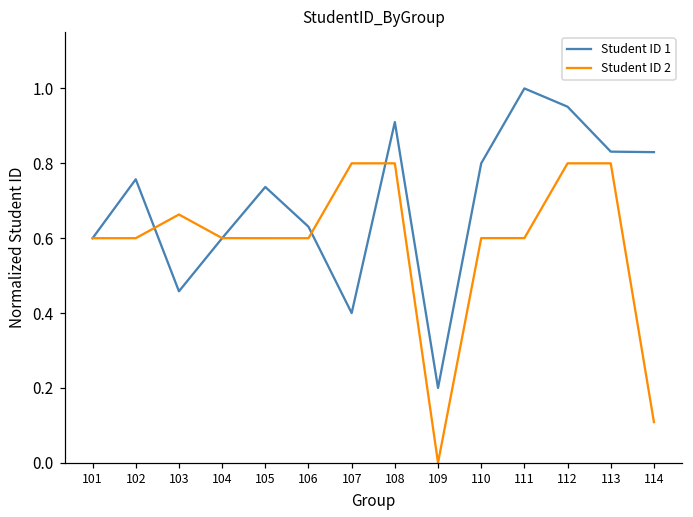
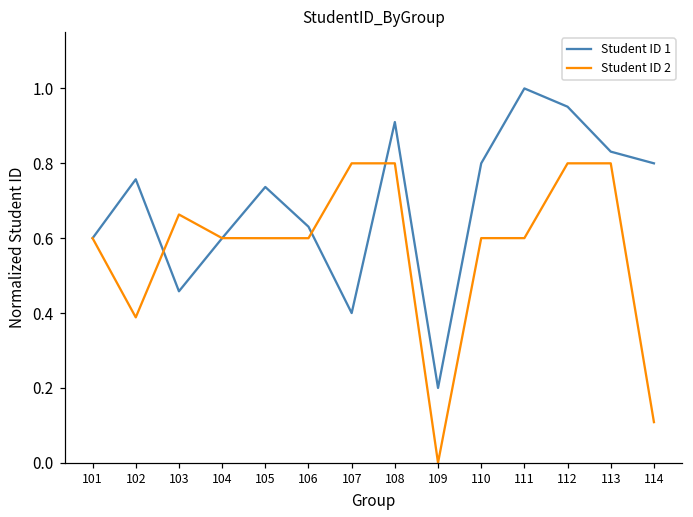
  {
    "Student ID 1": {
      "102": 0.76,
      "103": 0.46,
      "105": 0.74,
      "106": 0.63,
      "107": 0.40,
      "108": 0.91,
      "109": 0.20,
      "110": 0.80,
      "111": 1.00,
      "112": 0.95,
      "113": 0.83,
-     "114": 0.83
+     "114": 0.80
    },
    "Student ID 2": {
-     "102": 0.60,
+     "102": 0.39,
      "103": 0.66,
      "105": 0.60,
      "106": 0.60,
      "107": 0.80,
      "108": 0.80,
      "109": 0.00,
      "110": 0.60,
      "111": 0.60,
      "112": 0.80,
      "113": 0.80,
      "114": 0.11
    }
  }
